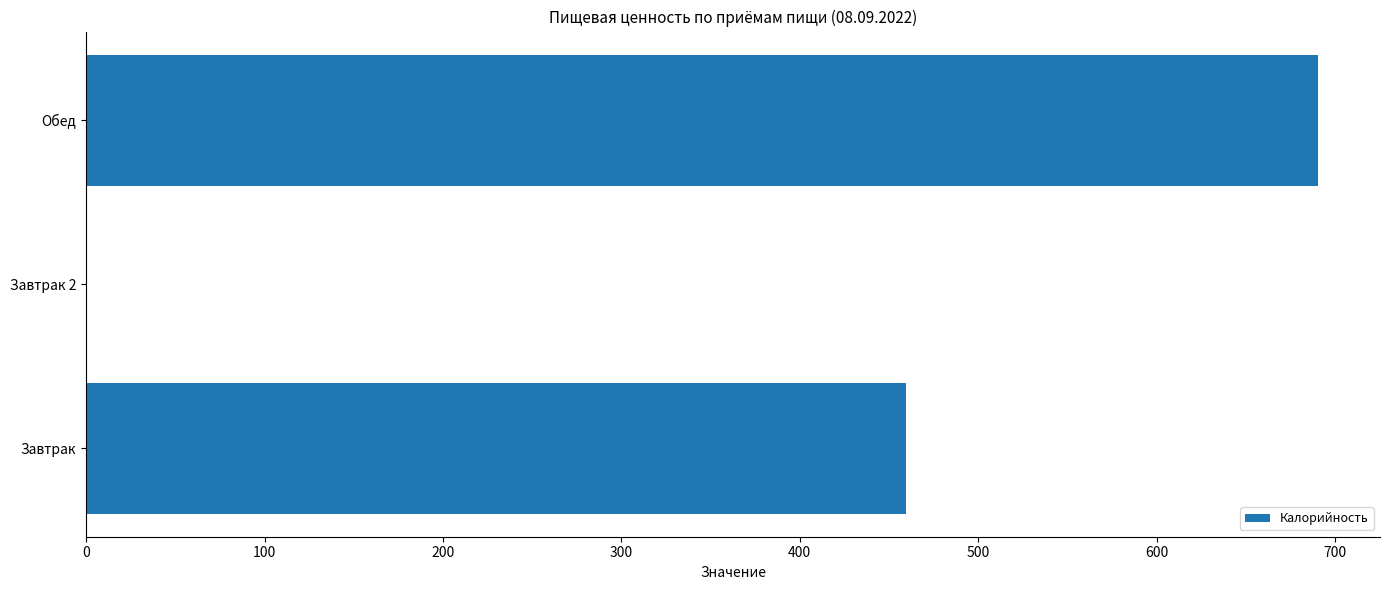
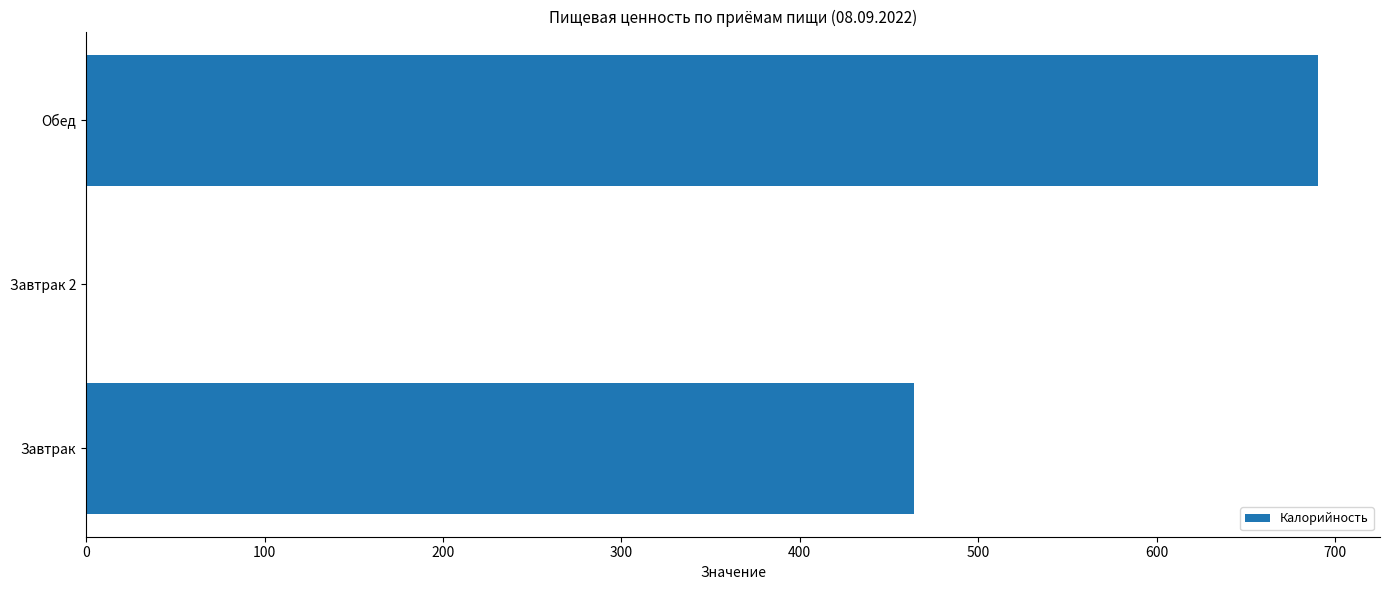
  {
    "Обед": 691,
    "Завтрак 2": 0,
-   "Завтрак": 459
+   "Завтрак": 464
  }
